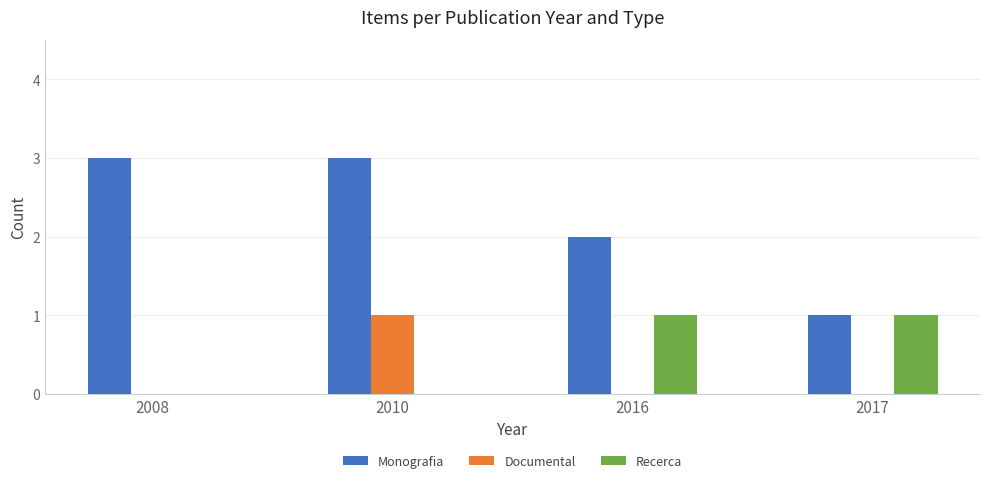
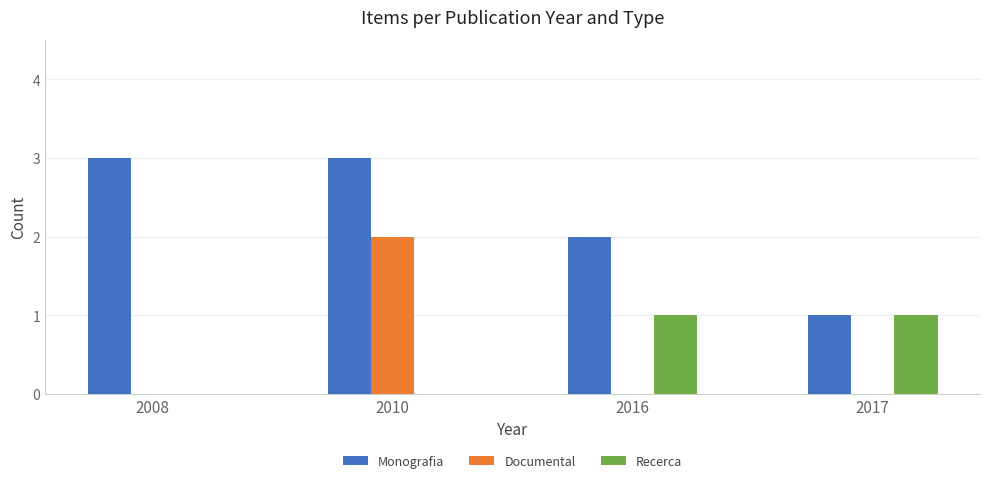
  {
    "Monografia": {
      "2008": 3,
      "2010": 3,
      "2016": 2,
      "2017": 1
    },
    "Documental": {
      "2008": 0,
-     "2010": 1,
+     "2010": 2,
      "2016": 0,
      "2017": 0
    },
    "Recerca": {
      "2008": 0,
      "2010": 0,
      "2016": 1,
      "2017": 1
    }
  }
